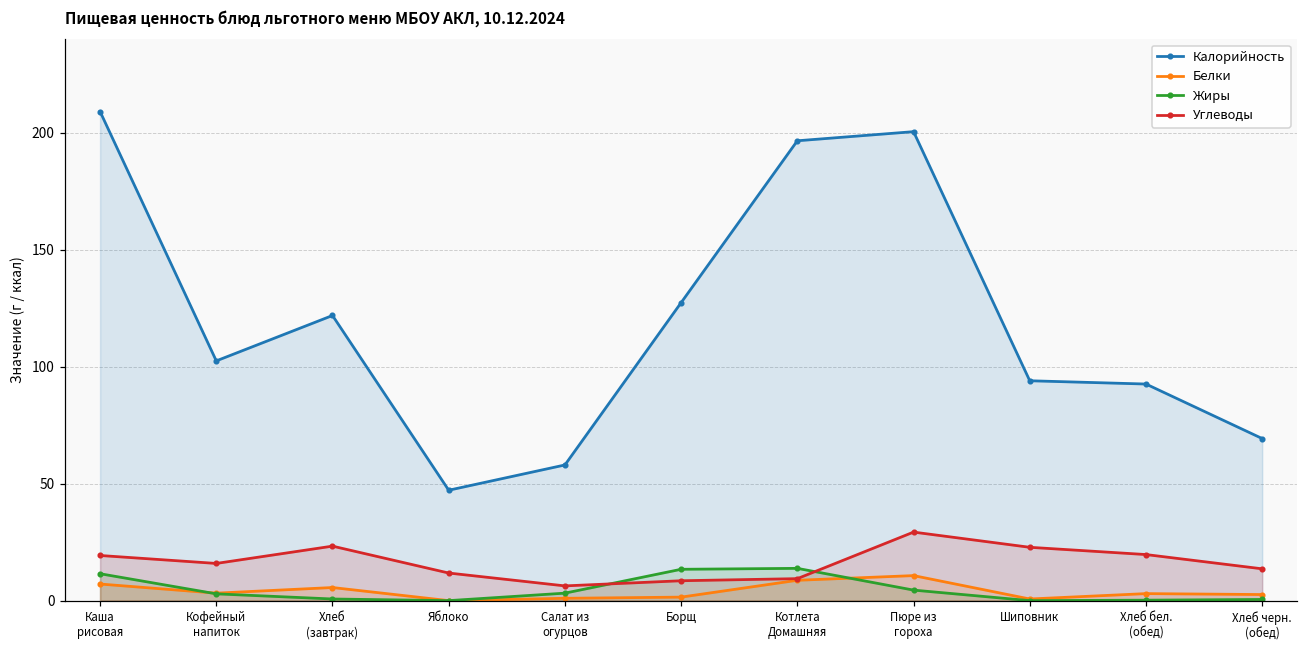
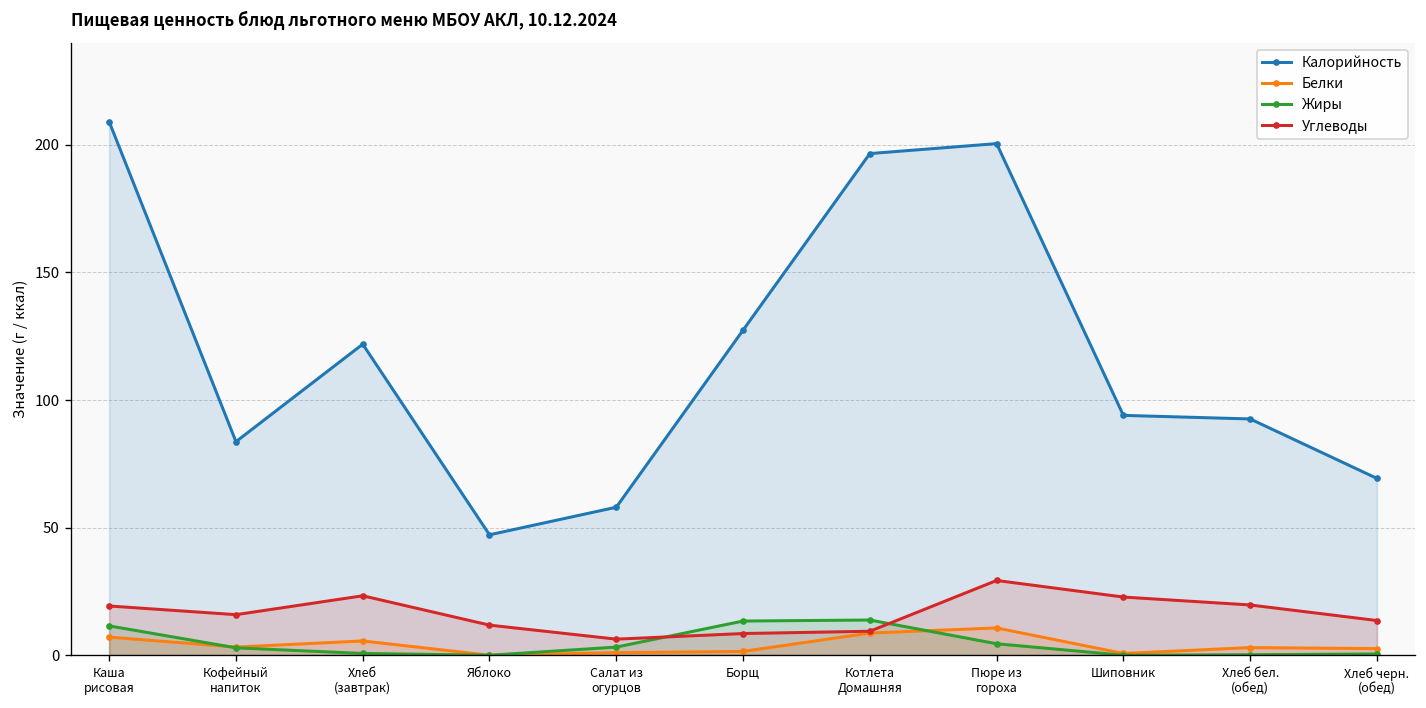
  {
    "Калорийность": {
      "Каша рисовая": 209,
-     "Кофейный напиток": 103,
+     "Кофейный напиток": 84,
      "Хлеб (завтрак)": 122,
      "Яблоко": 47,
      "Салат из огурцов": 58,
      "Борщ": 127,
      "Котлета Домашняя": 197,
      "Пюре из гороха": 201,
      "Шиповник": 94,
      "Хлеб бел. (обед)": 93,
      "Хлеб черн. (обед)": 69
    },
    "Белки": {
      "Каша рисовая": 7,
      "Хлеб (завтрак)": 6,
      "Салат из огурцов": 1,
      "Борщ": 2,
      "Пюре из гороха": 11,
      "Хлеб бел. (обед)": 3,
      "Хлеб черн. (обед)": 3
    },
    "Жиры": {
      "Каша рисовая": 12,
      "Хлеб (завтрак)": 1,
      "Салат из огурцов": 3,
      "Борщ": 13,
      "Котлета Домашняя": 14,
      "Пюре из гороха": 5,
      "Хлеб бел. (обед)": 0,
      "Хлеб черн. (обед)": 1
    },
    "Углеводы": {
      "Каша рисовая": 19,
      "Кофейный напиток": 16,
      "Хлеб (завтрак)": 23,
      "Яблоко": 12,
      "Салат из огурцов": 6,
      "Борщ": 9,
      "Пюре из гороха": 29,
      "Шиповник": 23,
      "Хлеб бел. (обед)": 20,
      "Хлеб черн. (обед)": 14
    }
  }
